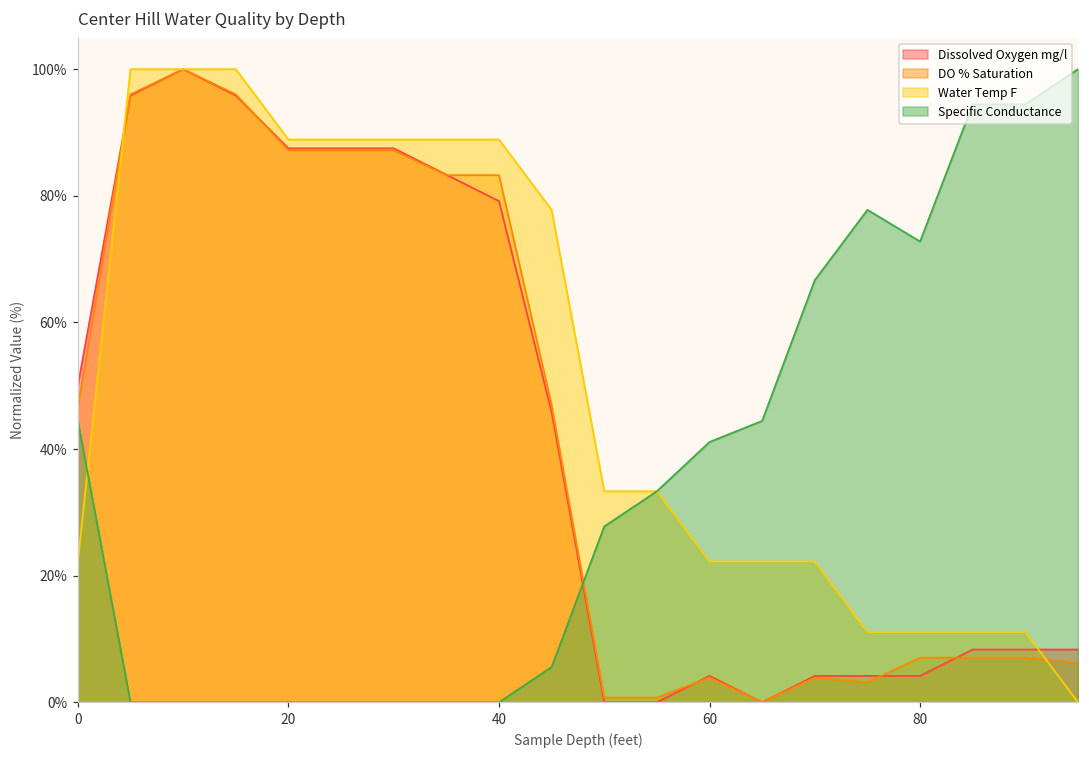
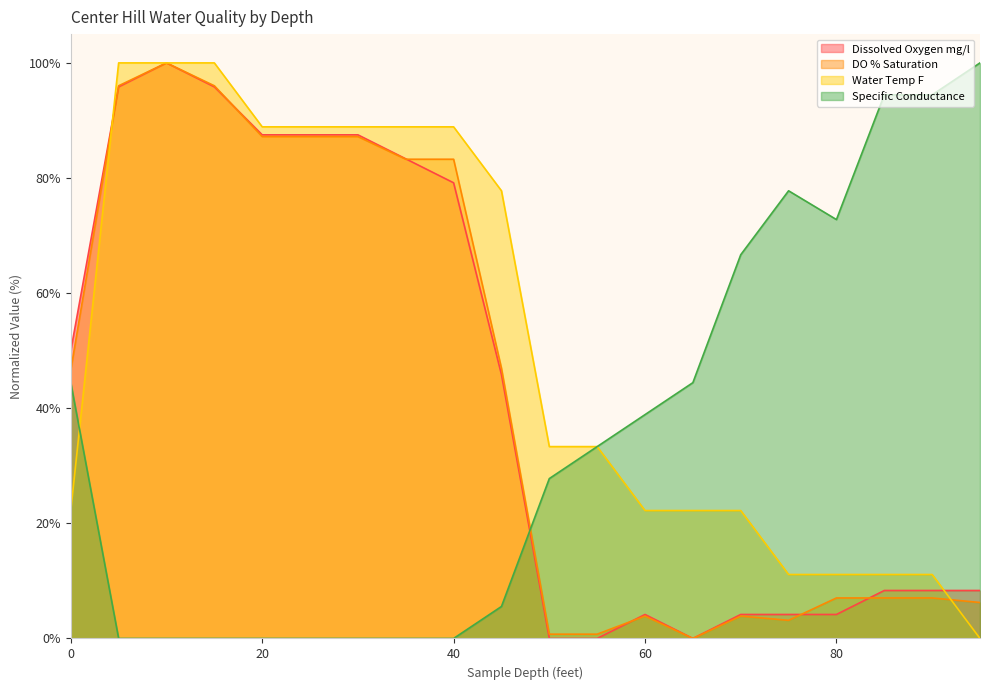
  {
    "Dissolved Oxygen mg/l": {
      "0": "50%",
      "40": "79%",
      "80": "4%"
    },
    "Specific Conductance": {
      "0": "44%",
      "20": "0%",
      "40": "0%",
-     "60": "41%",
+     "60": "39%",
      "80": "73%"
    }
  }
